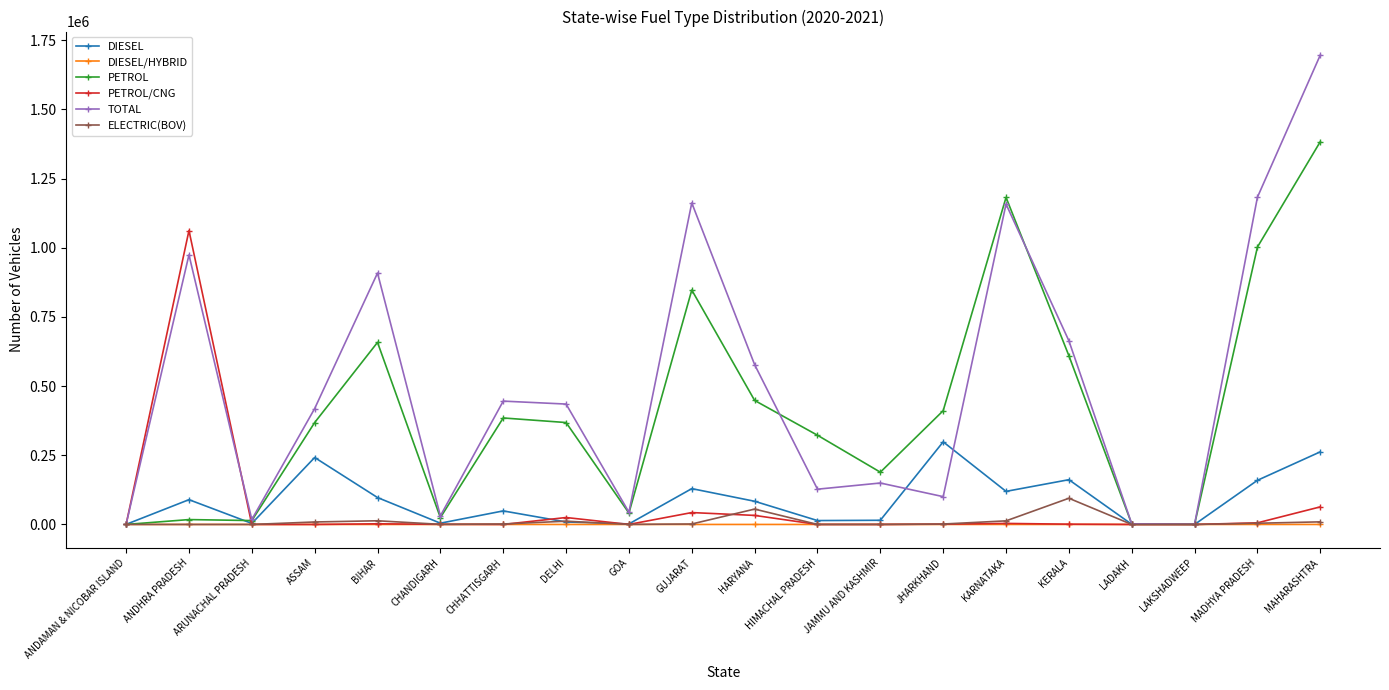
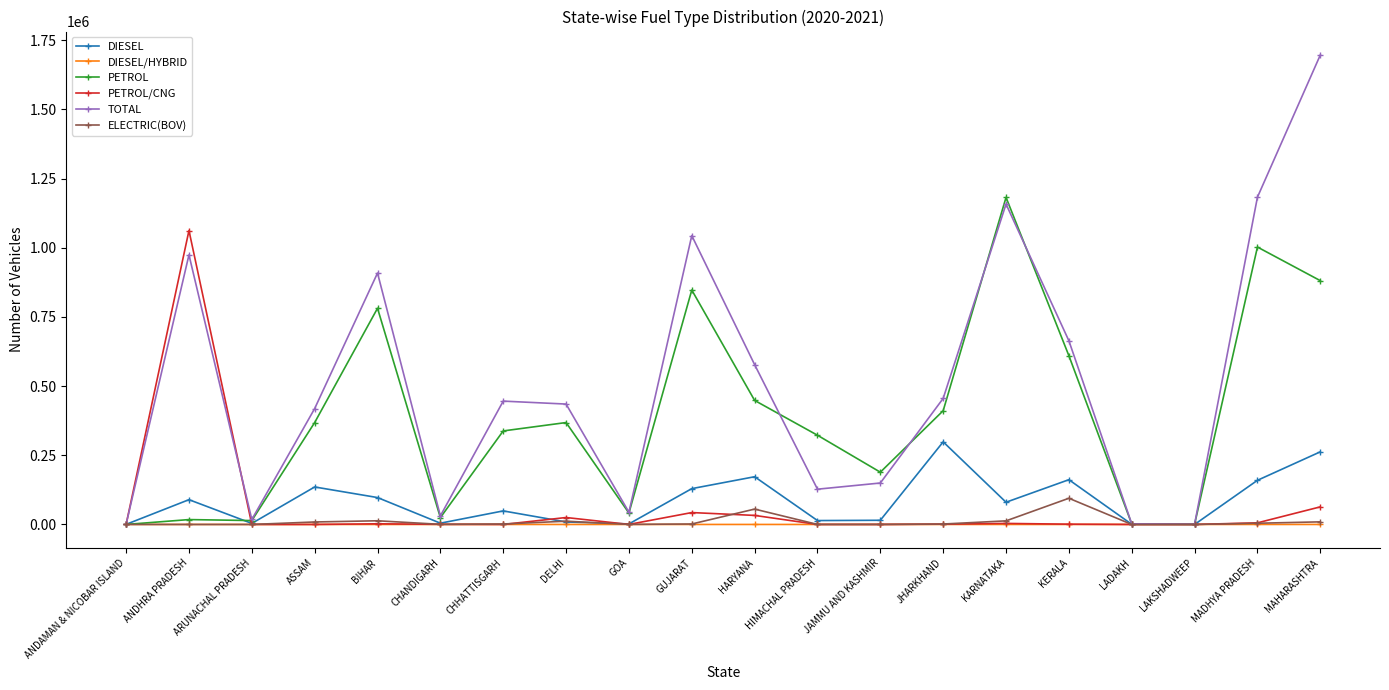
  {
    "DIESEL": {
      "ANDHRA PRADESH": 90000,
-     "ASSAM": 240000,
+     "ASSAM": 140000,
      "BIHAR": 100000,
      "CHHATTISGARH": 50000,
      "GUJARAT": 130000,
-     "HARYANA": 80000,
+     "HARYANA": 170000,
      "HIMACHAL PRADESH": 10000,
      "JAMMU AND KASHMIR": 20000,
      "JHARKHAND": 300000,
-     "KARNATAKA": 120000,
+     "KARNATAKA": 80000,
      "KERALA": 160000,
      "MADHYA PRADESH": 160000,
      "MAHARASHTRA": 260000
    },
    "DIESEL/HYBRID": {
      "HARYANA": 0,
      "MAHARASHTRA": 0
    },
    "PETROL": {
      "ANDHRA PRADESH": 20000,
      "ASSAM": 370000,
-     "BIHAR": 660000,
-     "CHHATTISGARH": 380000,
+     "BIHAR": 780000,
+     "CHHATTISGARH": 340000,
      "DELHI": 370000,
      "GUJARAT": 850000,
      "HARYANA": 450000,
      "HIMACHAL PRADESH": 320000,
      "JAMMU AND KASHMIR": 190000,
      "JHARKHAND": 410000,
      "KARNATAKA": 1180000,
      "KERALA": 610000,
      "MADHYA PRADESH": 1000000,
-     "MAHARASHTRA": 1380000
+     "MAHARASHTRA": 880000
    },
    "PETROL/CNG": {
      "ANDHRA PRADESH": 1060000,
      "DELHI": 30000,
      "GUJARAT": 40000,
      "HARYANA": 30000,
      "MAHARASHTRA": 60000
    },
    "TOTAL": {
      "ANDHRA PRADESH": 970000,
      "ASSAM": 420000,
      "BIHAR": 910000,
      "CHHATTISGARH": 450000,
      "DELHI": 440000,
-     "GUJARAT": 1160000,
+     "GUJARAT": 1040000,
      "HARYANA": 580000,
      "HIMACHAL PRADESH": 130000,
      "JAMMU AND KASHMIR": 150000,
-     "JHARKHAND": 100000,
+     "JHARKHAND": 460000,
      "KARNATAKA": 1160000,
      "KERALA": 660000,
      "MADHYA PRADESH": 1180000,
      "MAHARASHTRA": 1700000
    },
    "ELECTRIC(BOV)": {
      "BIHAR": 10000,
      "HARYANA": 60000,
      "KERALA": 90000,
      "MAHARASHTRA": 10000
    }
  }
